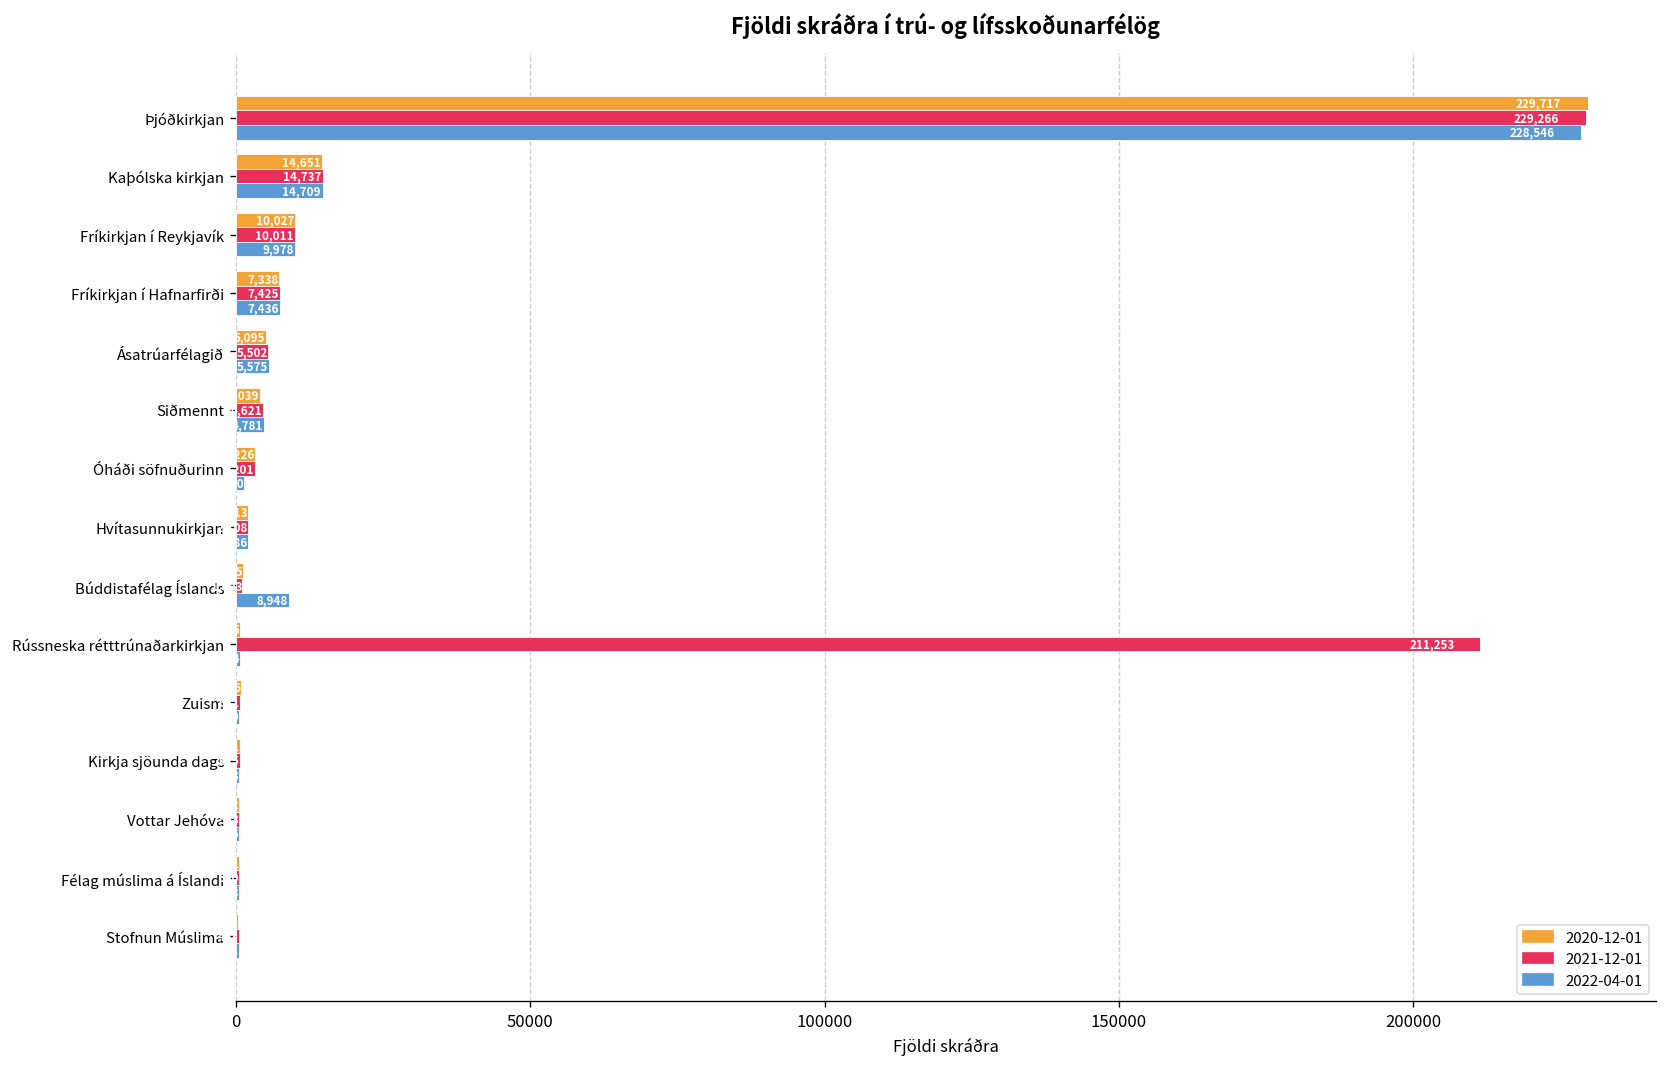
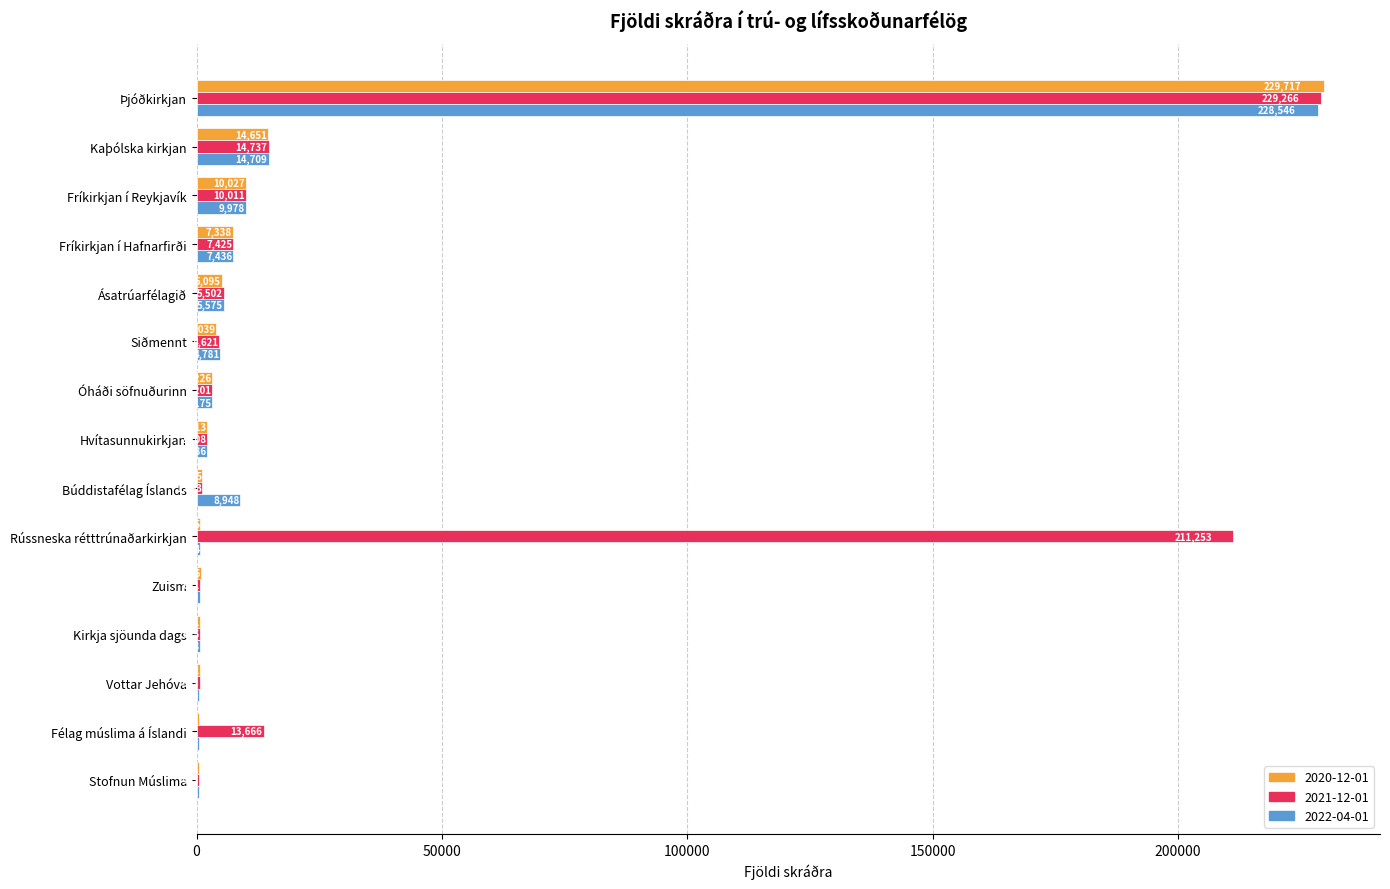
  {
    "2020-12-01": {
      "Þjóðkirkjan": "229,717",
      "Kaþólska kirkjan": "14,651",
      "Fríkirkjan í Reykjavík": "10,027",
      "Fríkirkjan í Hafnarfirði": "7,338",
      "Ásatrúarfélagið": "5,095",
      "Siðmennt": "4,039"
    },
    "2021-12-01": {
      "Hvítasunnukirkjan": "2000",
      "Búddistafélag Íslands": "1000",
      "Zuism": "1000",
      "Kirkja sjöunda dags": "1000",
      "Vottar Jehóva": "1000",
-     "Félag múslima á Íslandi": "1000"
+     "Félag múslima á Íslandi": "14000"
    },
    "2022-04-01": {
-     "Óháði söfnuðurinn": "1000",
+     "Óháði söfnuðurinn": "3000",
      "Hvítasunnukirkjan": "2000",
      "Rússneska rétttrúnaðarkirkjan": "1000",
      "Zuism": "1000",
      "Kirkja sjöunda dags": "1000",
      "Vottar Jehóva": "1000",
      "Félag múslima á Íslandi": "1000"
    }
  }
